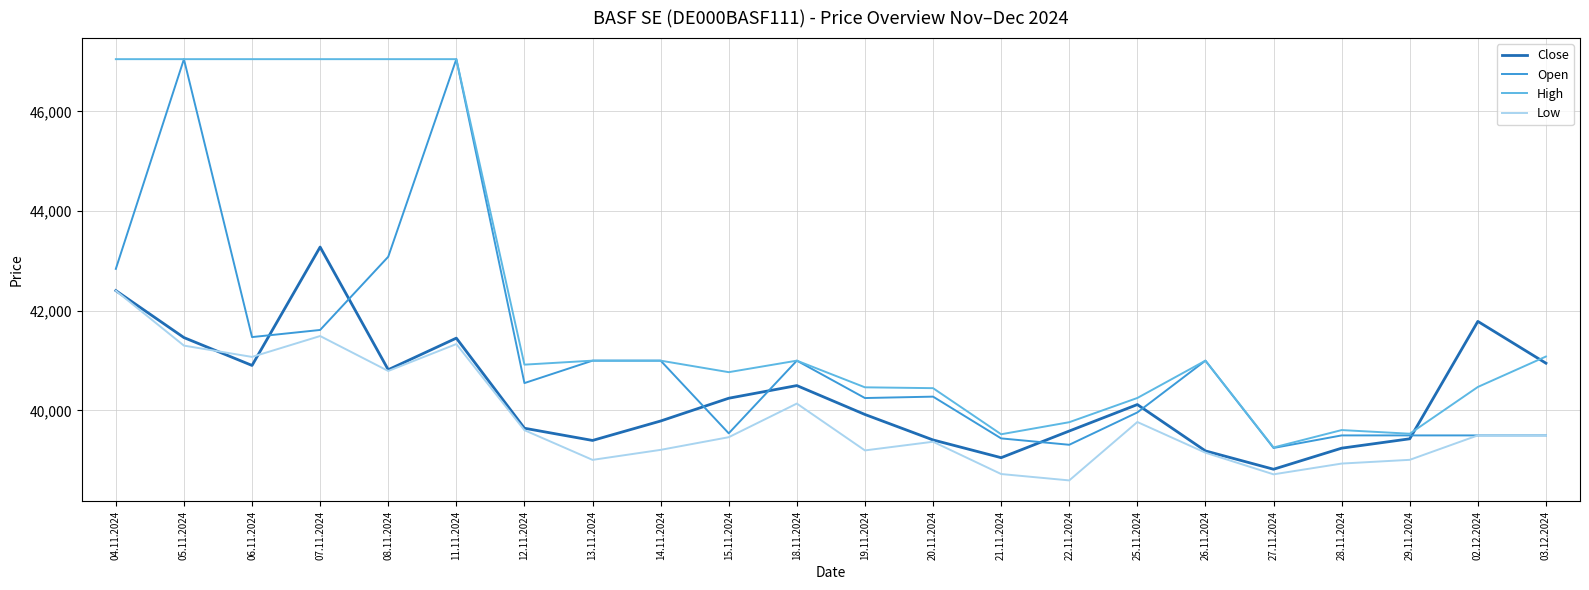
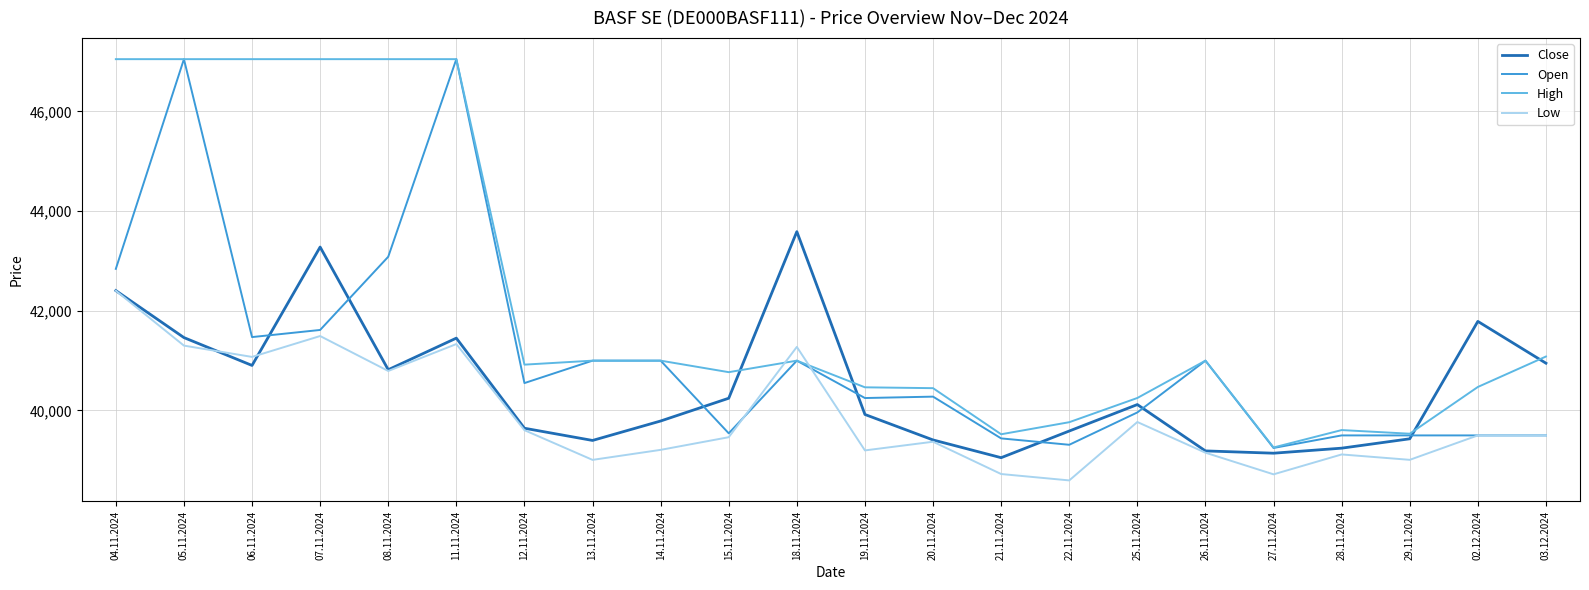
  {
    "Close": {
      "05.11.2024": "41,500",
      "06.11.2024": "40,900",
      "07.11.2024": "43,300",
      "11.11.2024": "41,500",
      "13.11.2024": "39,400",
      "14.11.2024": "39,800",
      "15.11.2024": "40,200",
-     "18.11.2024": "40,500",
+     "18.11.2024": "43,600",
      "19.11.2024": "39,900",
      "21.11.2024": "39,100",
      "22.11.2024": "39,600",
      "25.11.2024": "40,100",
-     "27.11.2024": "38,800",
+     "27.11.2024": "39,100",
      "28.11.2024": "39,200",
      "29.11.2024": "39,400",
      "02.12.2024": "41,800",
      "03.12.2024": "40,900"
    },
    "Low": {
      "05.11.2024": "41,300",
      "06.11.2024": "41,100",
      "07.11.2024": "41,500",
      "11.11.2024": "41,300",
      "13.11.2024": "39,000",
      "14.11.2024": "39,200",
      "15.11.2024": "39,500",
-     "18.11.2024": "40,100",
+     "18.11.2024": "41,300",
      "19.11.2024": "39,200",
      "21.11.2024": "38,700",
      "22.11.2024": "38,600",
      "25.11.2024": "39,800",
      "27.11.2024": "38,700",
-     "28.11.2024": "38,900",
+     "28.11.2024": "39,100",
      "29.11.2024": "39,000"
    }
  }
